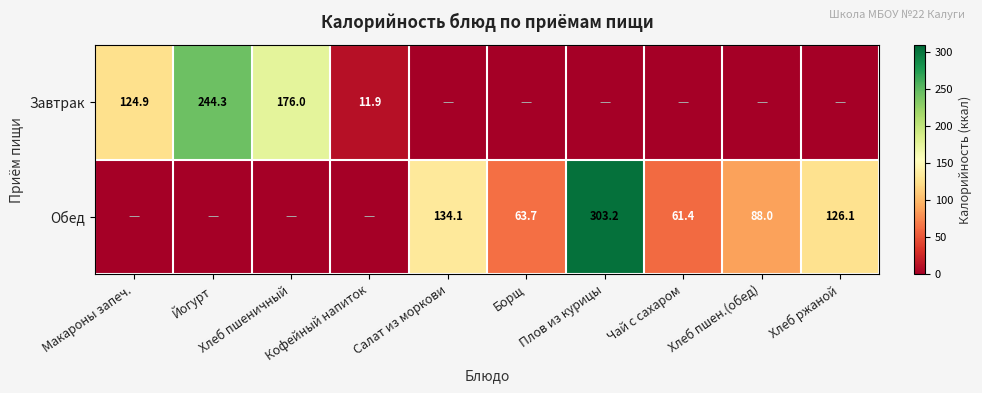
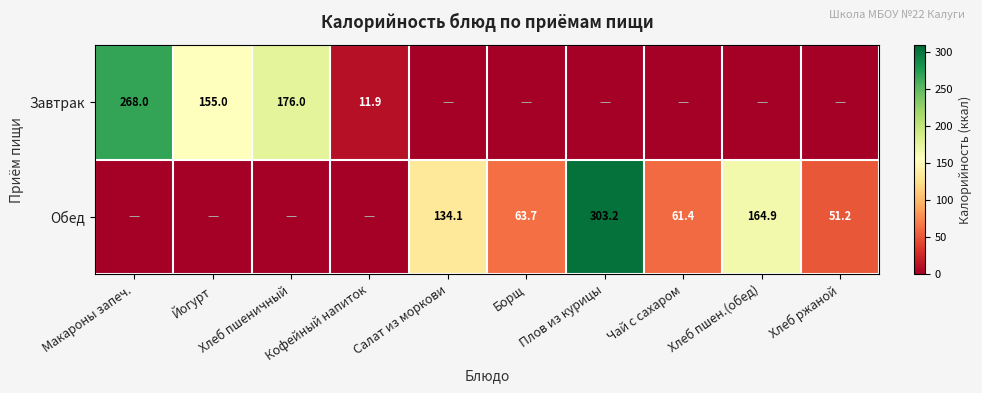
  {
    "Завтрак": {
-     "Макароны запеч.": 124.9,
-     "Йогурт": 244.3,
+     "Макароны запеч.": 268.0,
+     "Йогурт": 155.0,
      "Хлеб пшеничный": 176.0,
      "Кофейный напиток": 11.9
    },
    "Обед": {
      "Салат из моркови": 134.1,
      "Борщ": 63.7,
      "Плов из курицы": 303.2,
      "Чай с сахаром": 61.4,
-     "Хлеб пшен.(обед)": 88.0,
-     "Хлеб ржаной": 126.1
+     "Хлеб пшен.(обед)": 164.9,
+     "Хлеб ржаной": 51.2
    }
  }
